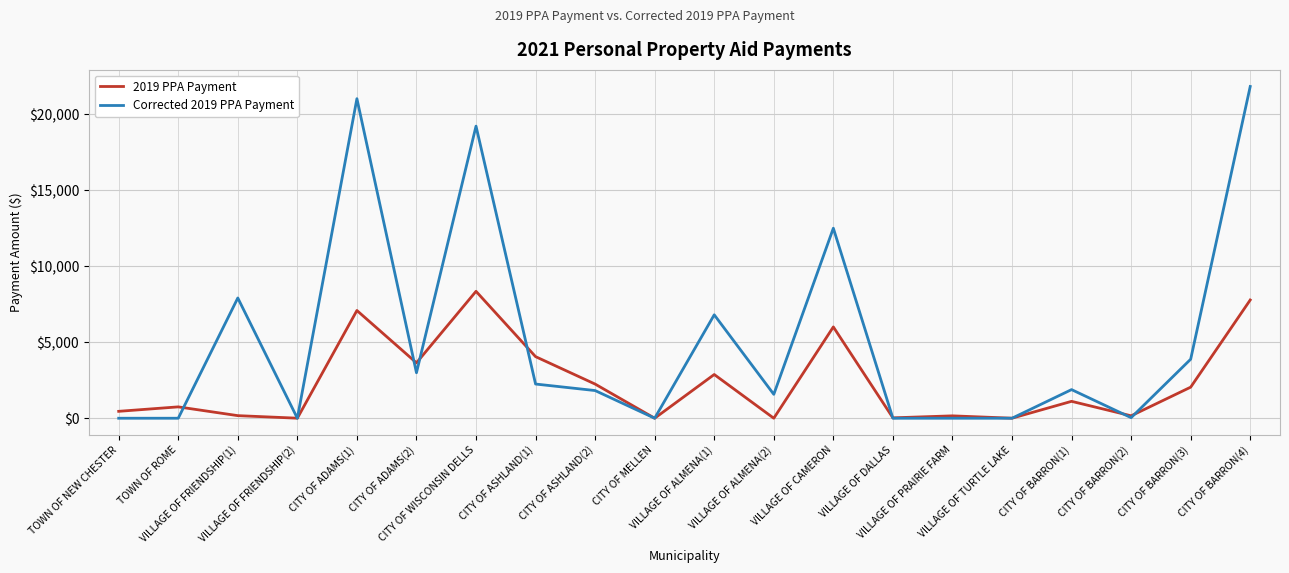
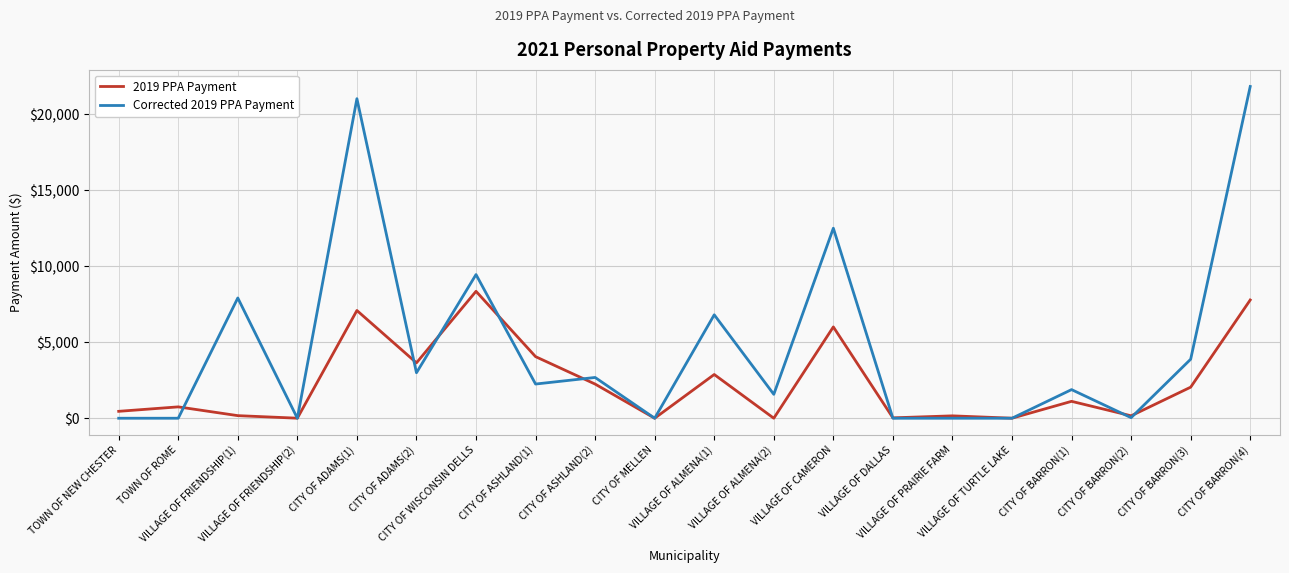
  {
    "2019 PPA Payment": {
      "TOWN OF NEW CHESTER": "$500",
      "TOWN OF ROME": "$700",
      "VILLAGE OF FRIENDSHIP(1)": "$200",
      "CITY OF ADAMS(1)": "$7,100",
      "CITY OF ADAMS(2)": "$3,600",
      "CITY OF WISCONSIN DELLS": "$8,400",
      "CITY OF ASHLAND(1)": "$4,100",
      "CITY OF ASHLAND(2)": "$2,200",
      "VILLAGE OF ALMENA(1)": "$2,900",
      "VILLAGE OF ALMENA(2)": "$0",
      "VILLAGE OF CAMERON": "$6,000",
      "CITY OF BARRON(1)": "$1,100",
      "CITY OF BARRON(3)": "$2,000",
      "CITY OF BARRON(4)": "$7,800"
    },
    "Corrected 2019 PPA Payment": {
      "TOWN OF NEW CHESTER": "$0",
      "TOWN OF ROME": "$0",
      "VILLAGE OF FRIENDSHIP(1)": "$7,900",
      "CITY OF ADAMS(1)": "$21,000",
      "CITY OF ADAMS(2)": "$3,000",
-     "CITY OF WISCONSIN DELLS": "$19,200",
+     "CITY OF WISCONSIN DELLS": "$9,500",
      "CITY OF ASHLAND(1)": "$2,300",
-     "CITY OF ASHLAND(2)": "$1,800",
+     "CITY OF ASHLAND(2)": "$2,700",
      "VILLAGE OF ALMENA(1)": "$6,800",
      "VILLAGE OF ALMENA(2)": "$1,600",
      "VILLAGE OF CAMERON": "$12,500",
      "CITY OF BARRON(1)": "$1,900",
      "CITY OF BARRON(3)": "$3,900",
      "CITY OF BARRON(4)": "$21,800"
    }
  }
